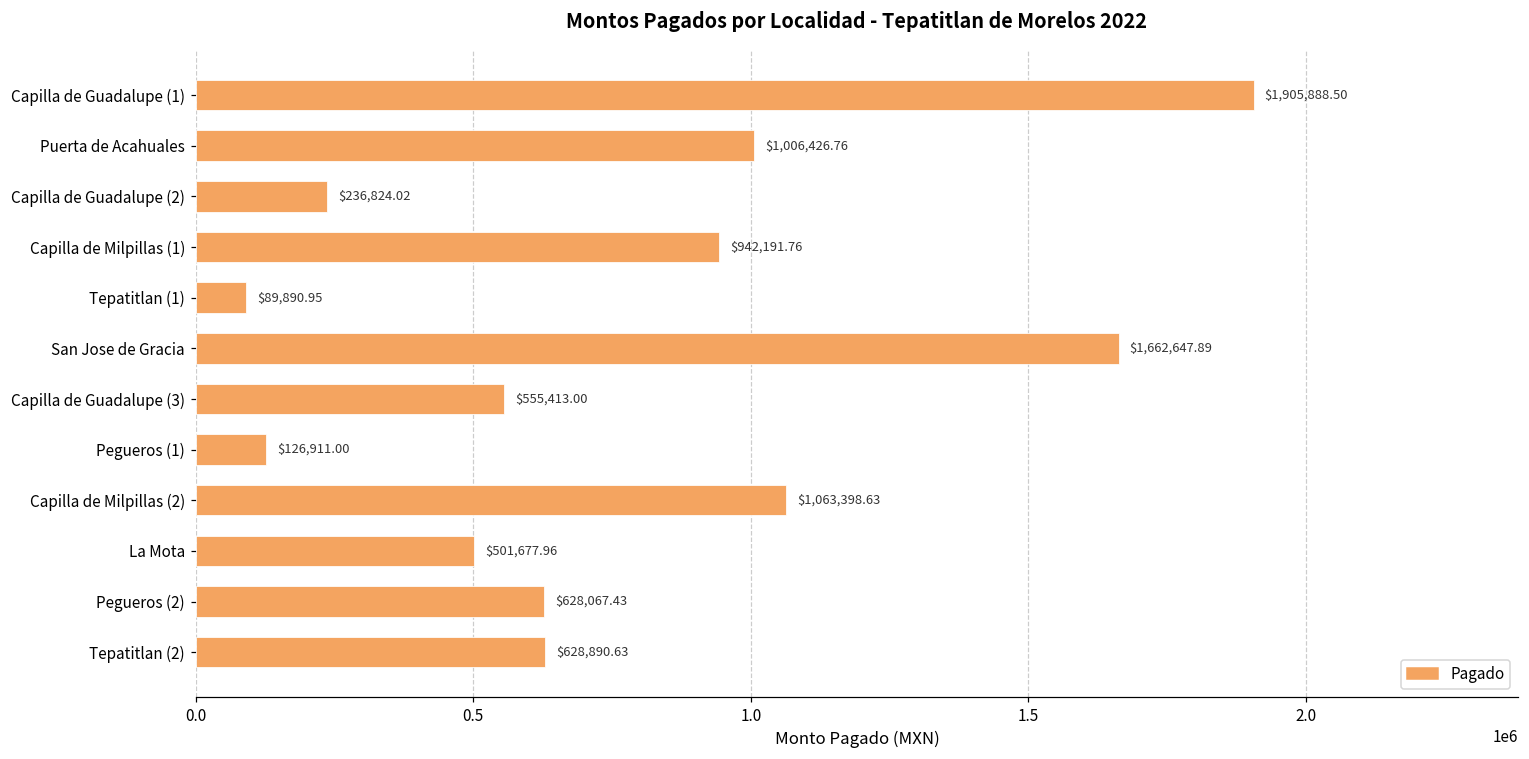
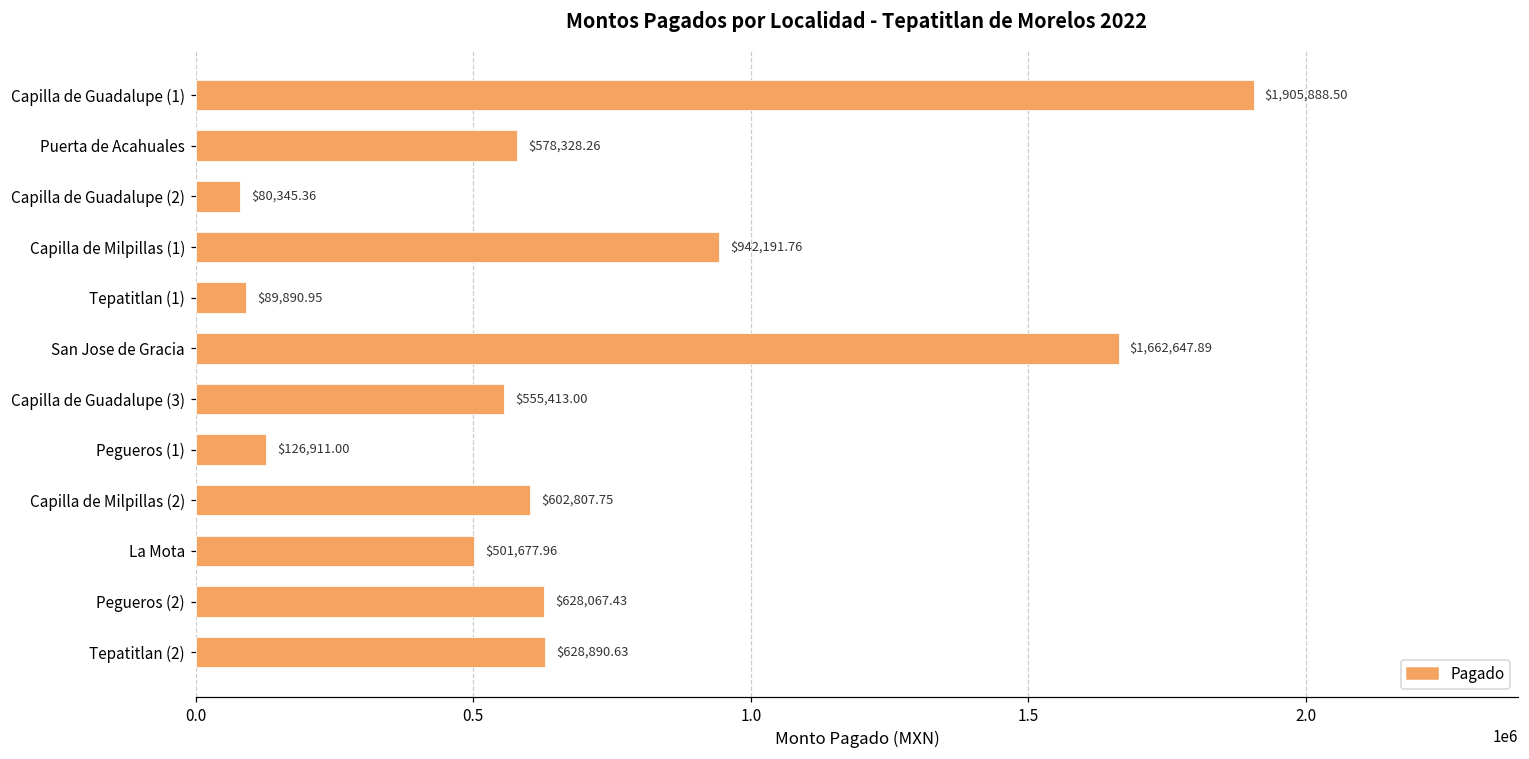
  {
    "Capilla de Guadalupe (1)": "$1,905,888.50",
-   "Puerta de Acahuales": "$1,006,426.76",
-   "Capilla de Guadalupe (2)": "$236,824.02",
+   "Puerta de Acahuales": "$578,328.26",
+   "Capilla de Guadalupe (2)": "$80,345.36",
    "Capilla de Milpillas (1)": "$942,191.76",
    "Tepatitlan (1)": "$89,890.95",
    "San Jose de Gracia": "$1,662,647.89",
    "Capilla de Guadalupe (3)": "$555,413.00",
    "Pegueros (1)": "$126,911.00",
-   "Capilla de Milpillas (2)": "$1,063,398.63",
+   "Capilla de Milpillas (2)": "$602,807.75",
    "La Mota": "$501,677.96",
    "Pegueros (2)": "$628,067.43",
    "Tepatitlan (2)": "$628,890.63"
  }
